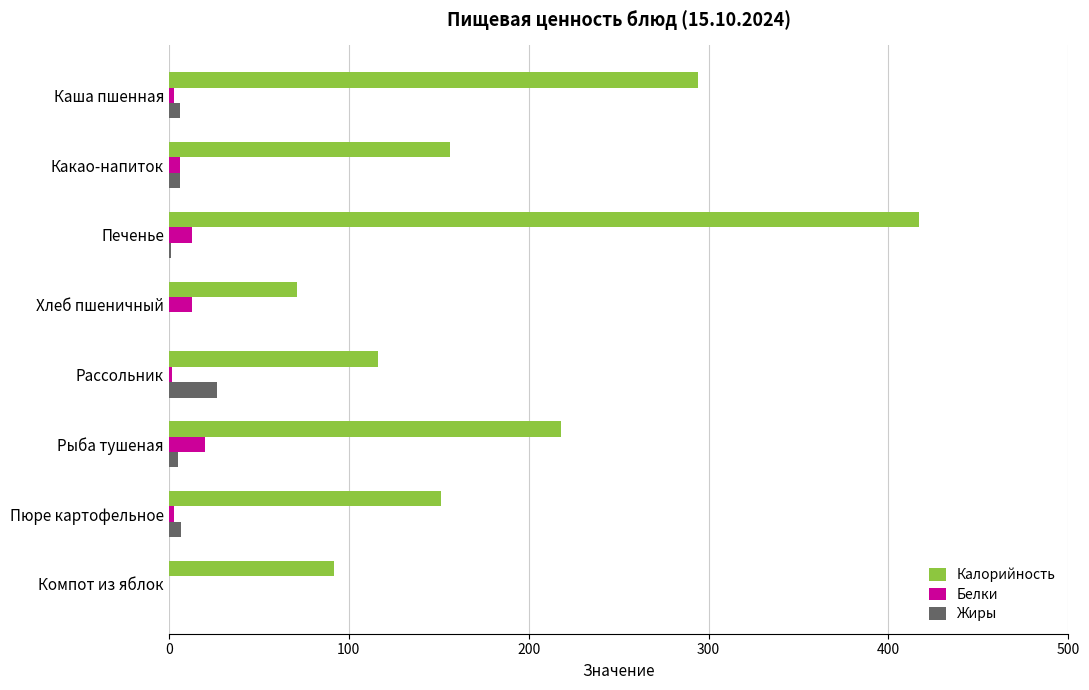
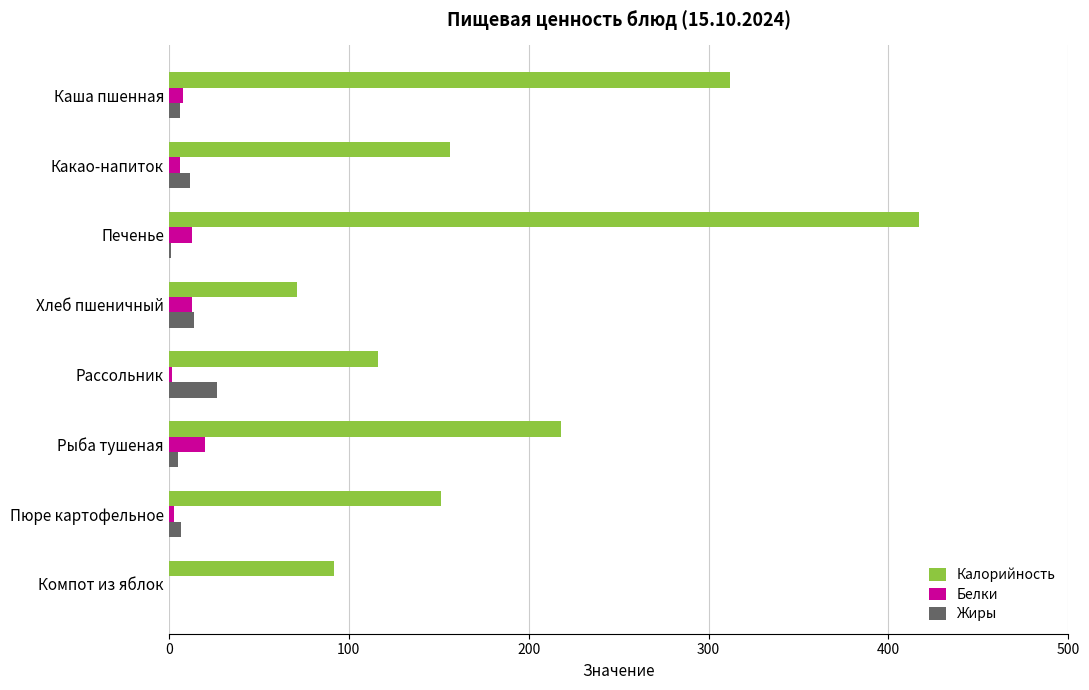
  {
    "Калорийность": {
-     "Каша пшенная": 294,
+     "Каша пшенная": 312,
      "Какао-напиток": 156,
      "Печенье": 417,
      "Хлеб пшеничный": 71,
      "Рассольник": 116,
      "Рыба тушеная": 218,
      "Пюре картофельное": 151,
      "Компот из яблок": 92
    },
    "Белки": {
-     "Каша пшенная": 3,
+     "Каша пшенная": 8,
      "Какао-напиток": 6,
      "Печенье": 13,
      "Хлеб пшеничный": 13,
      "Рассольник": 2,
      "Рыба тушеная": 20,
      "Пюре картофельное": 3,
      "Компот из яблок": 0
    },
    "Жиры": {
      "Каша пшенная": 6,
-     "Какао-напиток": 6,
-     "Хлеб пшеничный": 0,
+     "Какао-напиток": 12,
+     "Хлеб пшеничный": 14,
      "Рассольник": 27,
      "Рыба тушеная": 5,
      "Пюре картофельное": 7,
      "Компот из яблок": 0
    }
  }
